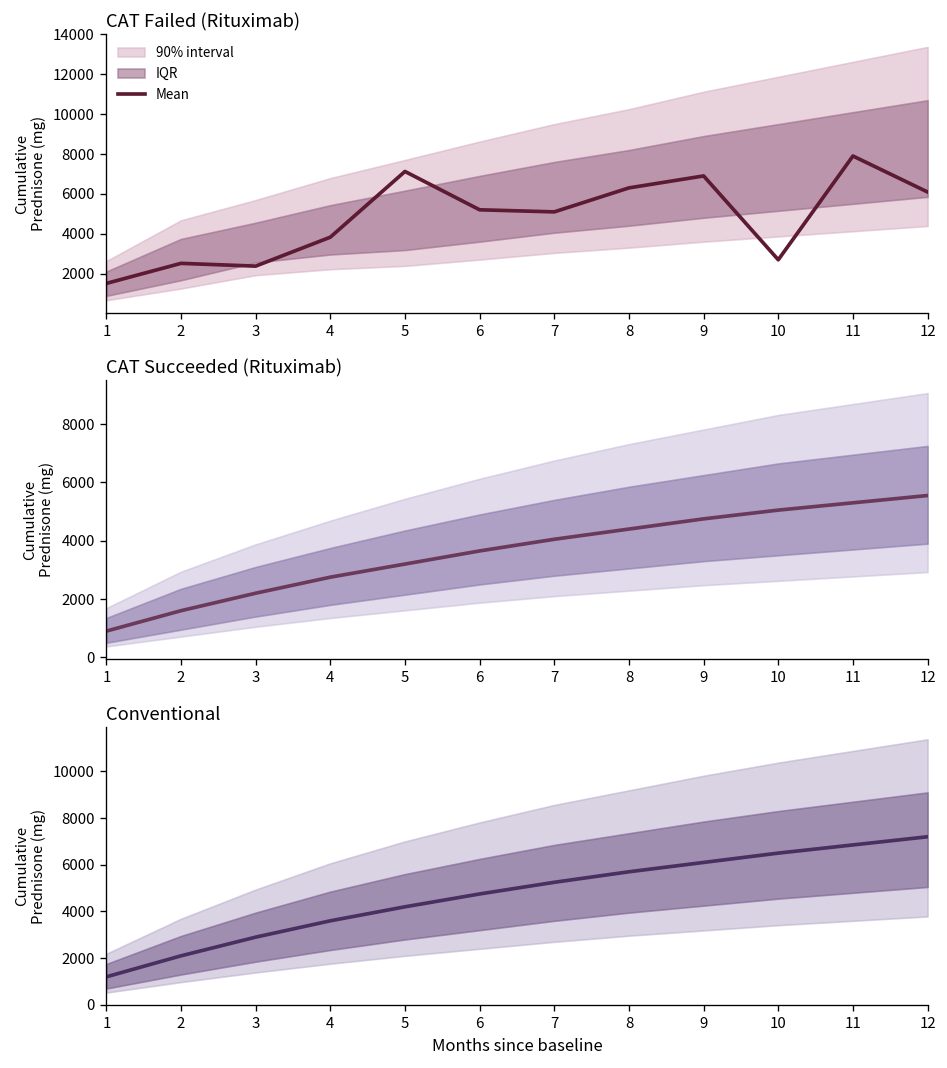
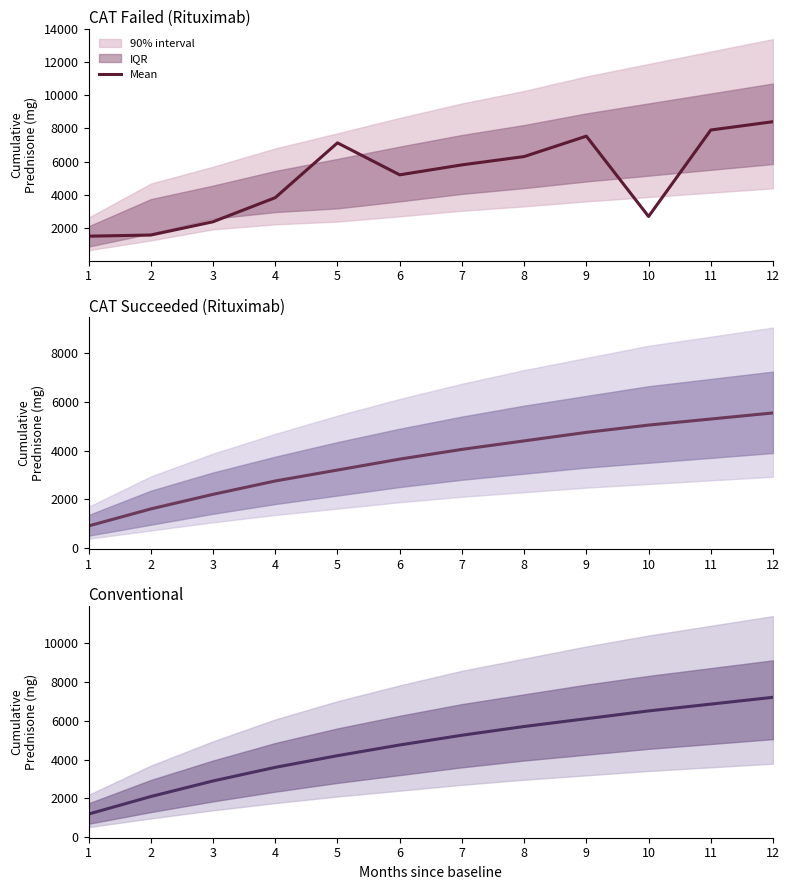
  {
    "CAT Failed (Rituximab)": {
      "Mean": {
        "1": 1500,
-       "2": 2500,
+       "2": 1600,
        "3": 2400,
        "4": 3800,
        "5": 7100,
        "6": 5200,
-       "7": 5100,
+       "7": 5800,
        "8": 6300,
-       "9": 6900,
+       "9": 7500,
        "10": 2700,
        "11": 7900,
-       "12": 6100
+       "12": 8400
      }
    }
  }
